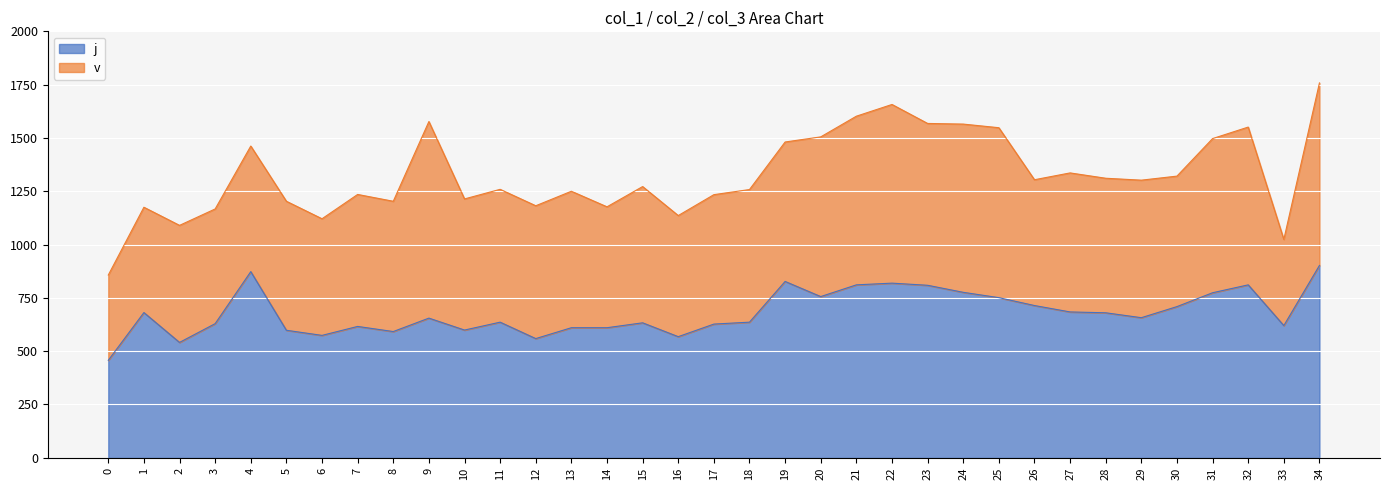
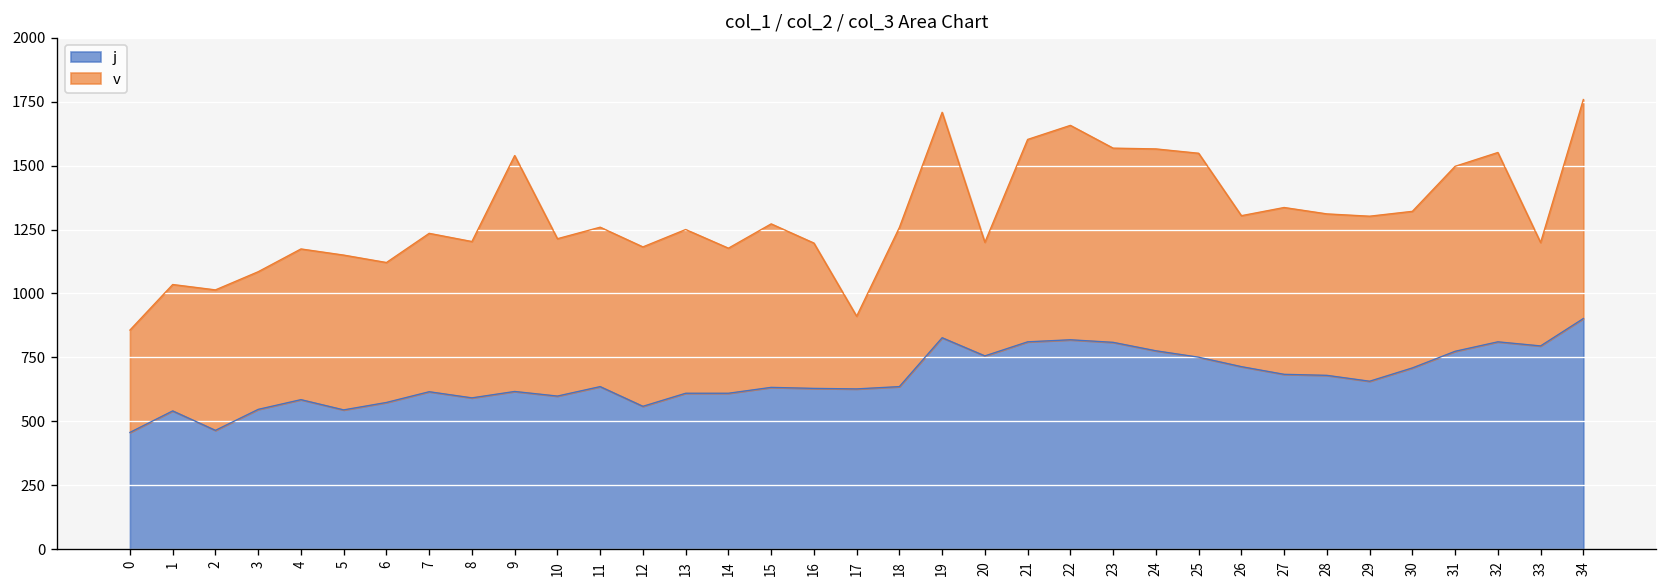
  {
    "j": {
      "0": 460,
-     "1": 680,
-     "2": 540,
-     "3": 630,
-     "4": 870,
-     "5": 600,
+     "1": 540,
+     "2": 470,
+     "3": 550,
+     "4": 590,
+     "5": 550,
      "6": 570,
      "7": 620,
      "8": 590,
-     "9": 660,
+     "9": 620,
      "10": 600,
      "11": 640,
      "12": 560,
      "13": 610,
      "14": 610,
      "15": 630,
-     "16": 570,
+     "16": 630,
      "17": 630,
      "18": 640,
      "19": 830,
      "20": 760,
      "21": 810,
      "22": 820,
      "23": 810,
      "24": 780,
      "25": 750,
      "26": 710,
      "27": 680,
      "28": 680,
      "29": 660,
      "30": 710,
      "31": 770,
      "32": 810,
-     "33": 620,
+     "33": 800,
      "34": 900
    },
    "v": {
      "0": 400,
      "1": 490,
      "2": 550,
      "3": 540,
      "4": 590,
      "5": 610,
      "6": 550,
      "7": 620,
      "8": 610,
      "9": 920,
      "10": 620,
      "11": 620,
      "12": 620,
      "13": 640,
      "14": 570,
      "15": 640,
      "16": 570,
-     "17": 610,
+     "17": 280,
      "18": 620,
-     "19": 650,
-     "20": 750,
+     "19": 880,
+     "20": 440,
      "21": 790,
      "22": 840,
      "23": 760,
      "24": 790,
      "25": 800,
      "26": 590,
      "27": 650,
      "28": 630,
      "29": 650,
      "30": 610,
      "31": 720,
      "32": 740,
      "33": 400,
      "34": 860
    }
  }
